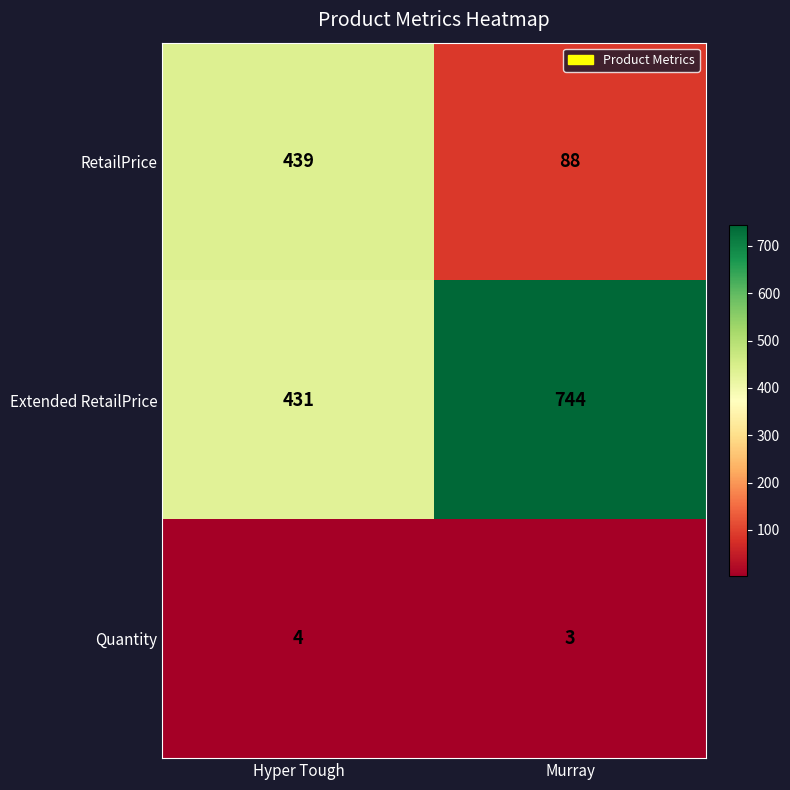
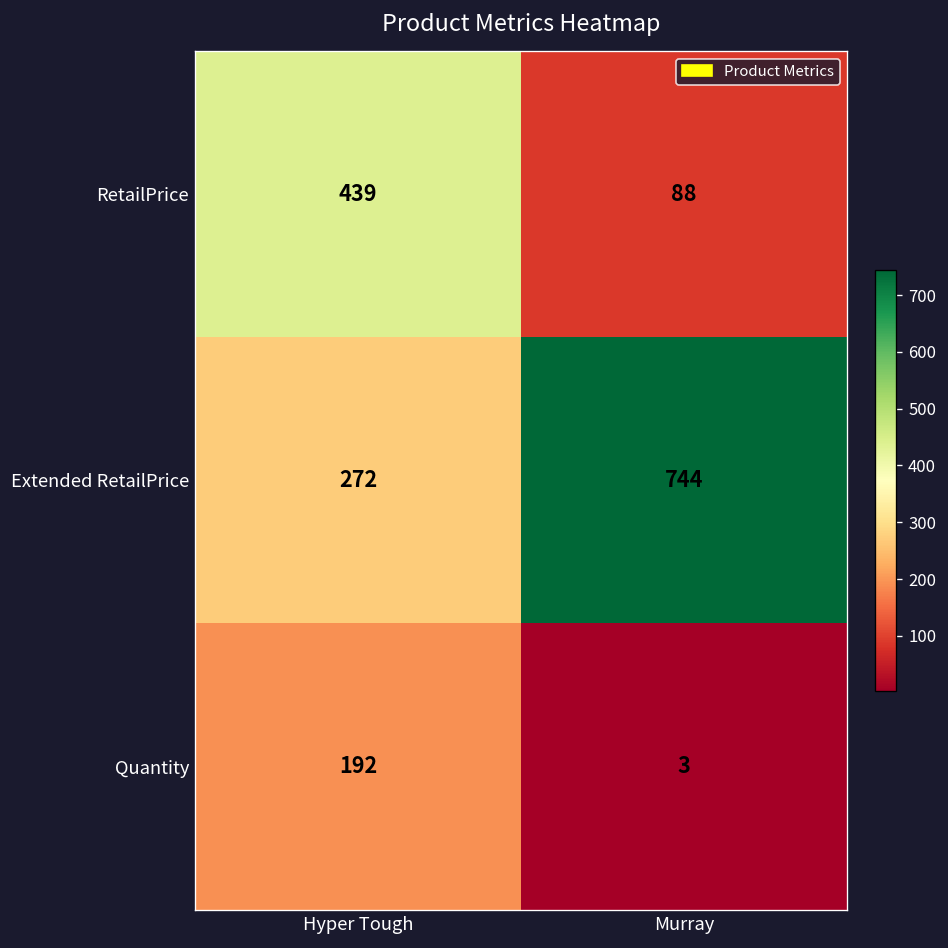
  {
    "RetailPrice": {
      "Hyper Tough": 439,
      "Murray": 88
    },
    "Extended RetailPrice": {
-     "Hyper Tough": 431,
+     "Hyper Tough": 272,
      "Murray": 744
    },
    "Quantity": {
-     "Hyper Tough": 4,
+     "Hyper Tough": 192,
      "Murray": 3
    }
  }
